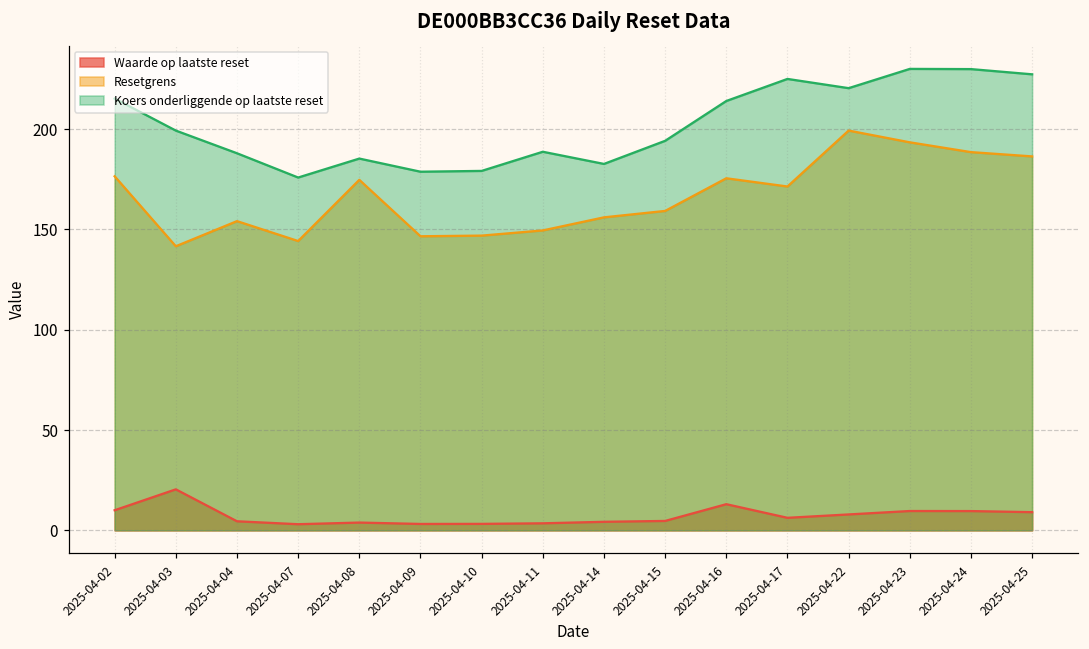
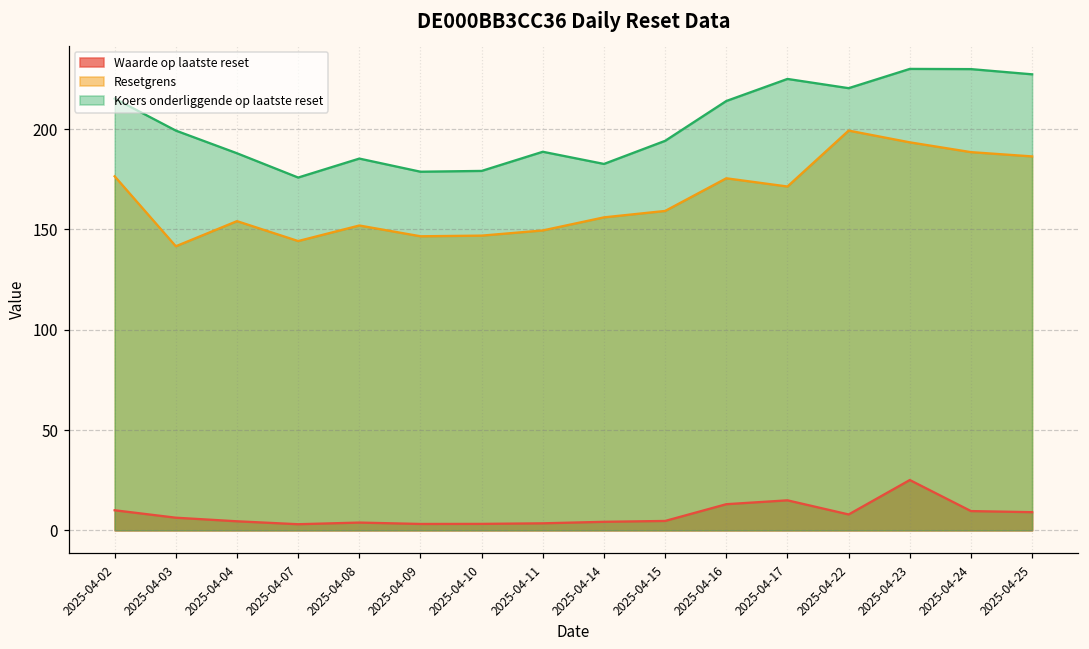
  {
    "Waarde op laatste reset": {
      "2025-04-02": 10,
-     "2025-04-03": 20,
+     "2025-04-03": 6,
      "2025-04-04": 5,
      "2025-04-07": 3,
      "2025-04-08": 4,
      "2025-04-09": 3,
      "2025-04-10": 3,
      "2025-04-11": 3,
      "2025-04-14": 4,
      "2025-04-15": 5,
      "2025-04-16": 13,
-     "2025-04-17": 6,
+     "2025-04-17": 15,
      "2025-04-22": 8,
-     "2025-04-23": 10,
+     "2025-04-23": 25,
      "2025-04-24": 10,
      "2025-04-25": 9
    },
    "Resetgrens": {
      "2025-04-02": 176,
      "2025-04-03": 142,
      "2025-04-04": 154,
      "2025-04-07": 144,
-     "2025-04-08": 175,
+     "2025-04-08": 152,
      "2025-04-09": 147,
      "2025-04-10": 147,
      "2025-04-11": 149,
      "2025-04-14": 156,
      "2025-04-15": 159,
      "2025-04-16": 175,
      "2025-04-17": 171,
      "2025-04-22": 199,
      "2025-04-23": 193,
      "2025-04-24": 189,
      "2025-04-25": 186
    },
    "Koers onderliggende op laatste reset": {
      "2025-04-03": 199,
      "2025-04-04": 188,
      "2025-04-07": 176,
      "2025-04-08": 185,
      "2025-04-09": 179,
      "2025-04-10": 179,
      "2025-04-11": 189,
      "2025-04-14": 183,
      "2025-04-15": 194,
      "2025-04-16": 214,
      "2025-04-17": 225,
      "2025-04-22": 220,
      "2025-04-23": 230,
      "2025-04-24": 230,
      "2025-04-25": 227
    }
  }
